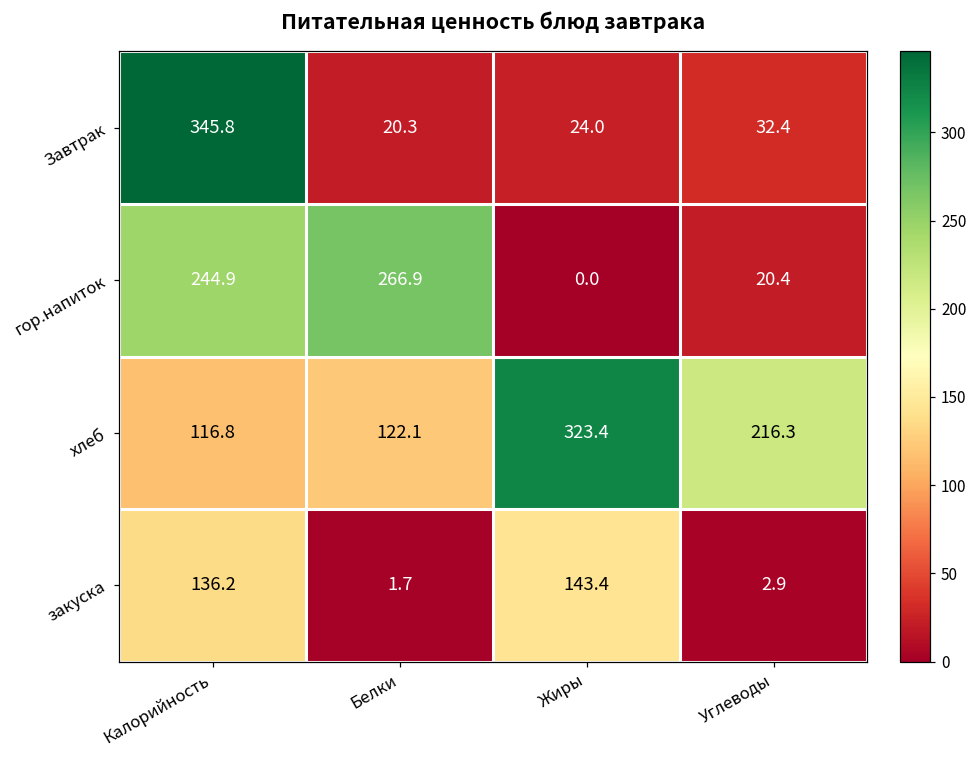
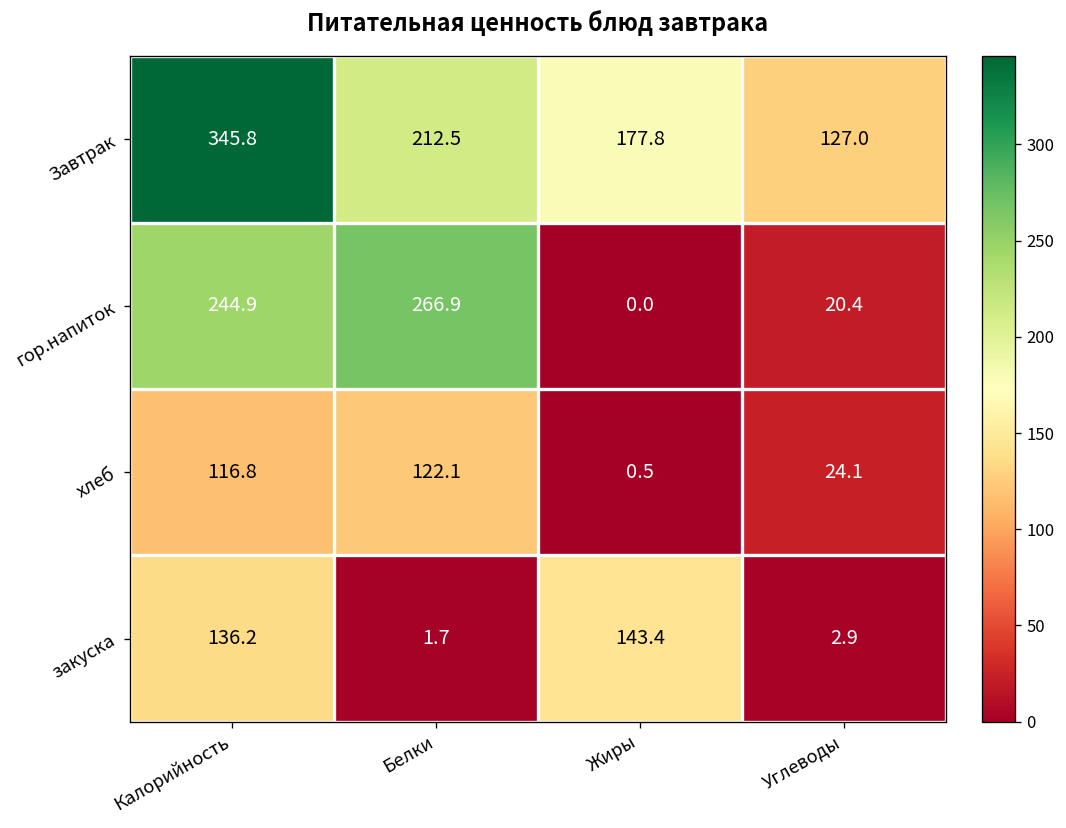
  {
    "Завтрак": {
      "Калорийность": 345.8,
-     "Белки": 20.3,
-     "Жиры": 24.0,
-     "Углеводы": 32.4
+     "Белки": 212.5,
+     "Жиры": 177.8,
+     "Углеводы": 127.0
    },
    "гор.напиток": {
      "Калорийность": 244.9,
      "Белки": 266.9,
      "Жиры": 0.0,
      "Углеводы": 20.4
    },
    "хлеб": {
      "Калорийность": 116.8,
      "Белки": 122.1,
-     "Жиры": 323.4,
-     "Углеводы": 216.3
+     "Жиры": 0.5,
+     "Углеводы": 24.1
    },
    "закуска": {
      "Калорийность": 136.2,
      "Белки": 1.7,
      "Жиры": 143.4,
      "Углеводы": 2.9
    }
  }
